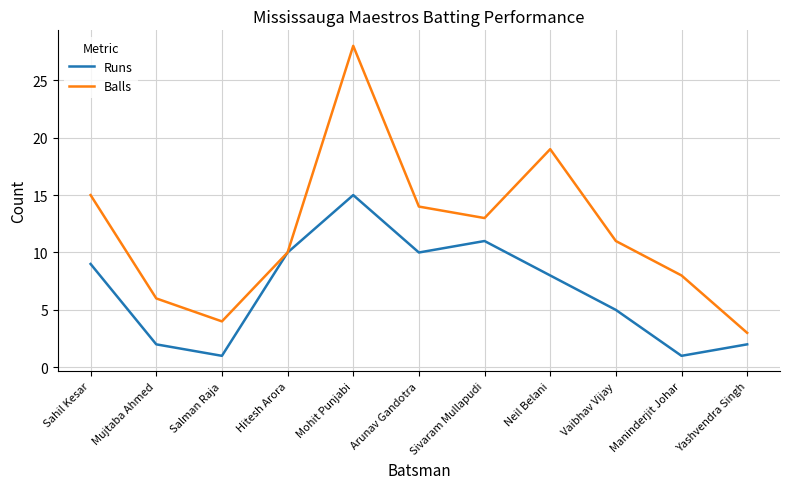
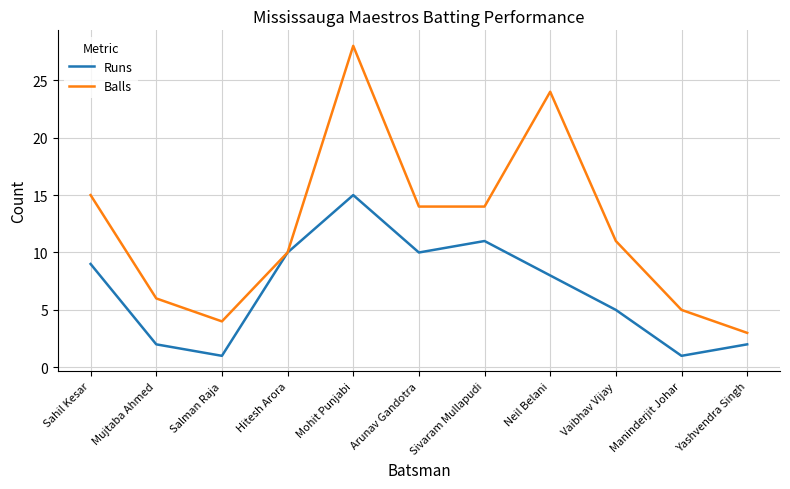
  {
    "Runs": {
      "Sahil Kesar": 9,
      "Mujtaba Ahmed": 2,
      "Salman Raja": 1,
      "Mohit Punjabi": 15,
      "Arunav Gandotra": 10,
      "Sivaram Mullapudi": 11,
      "Neil Belani": 8,
      "Vaibhav Vijay": 5,
      "Maninderjit Johar": 1,
      "Yashvendra Singh": 2
    },
    "Balls": {
      "Sahil Kesar": 15,
      "Mujtaba Ahmed": 6,
      "Salman Raja": 4,
      "Mohit Punjabi": 28,
      "Arunav Gandotra": 14,
-     "Sivaram Mullapudi": 13,
-     "Neil Belani": 19,
+     "Sivaram Mullapudi": 14,
+     "Neil Belani": 24,
      "Vaibhav Vijay": 11,
-     "Maninderjit Johar": 8,
+     "Maninderjit Johar": 5,
      "Yashvendra Singh": 3
    }
  }
